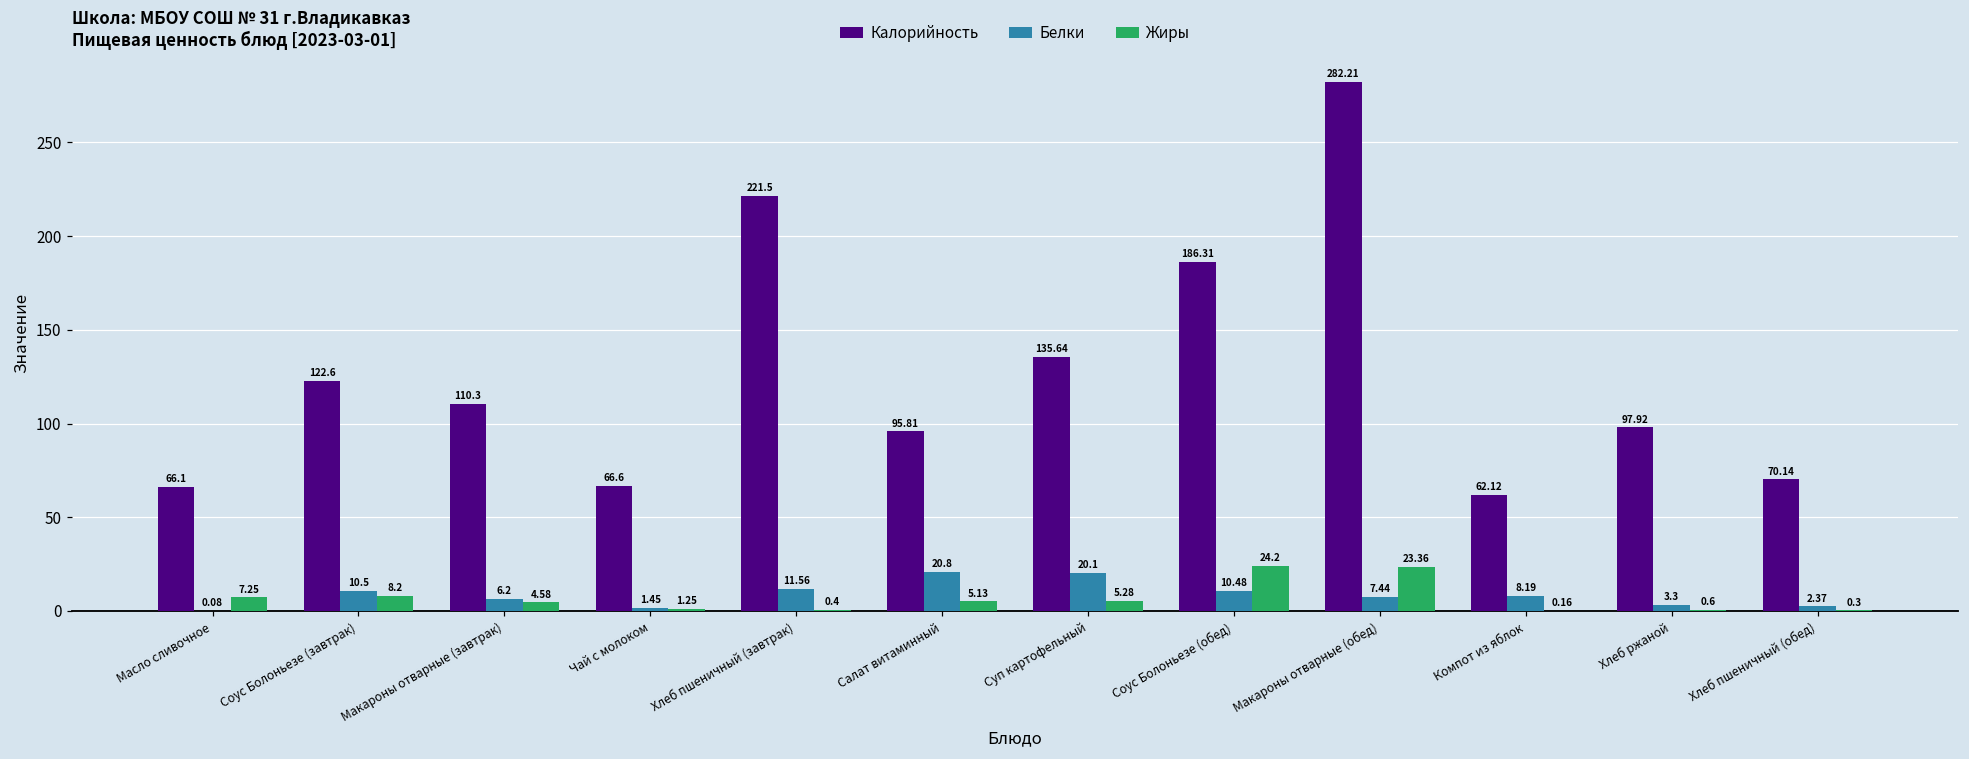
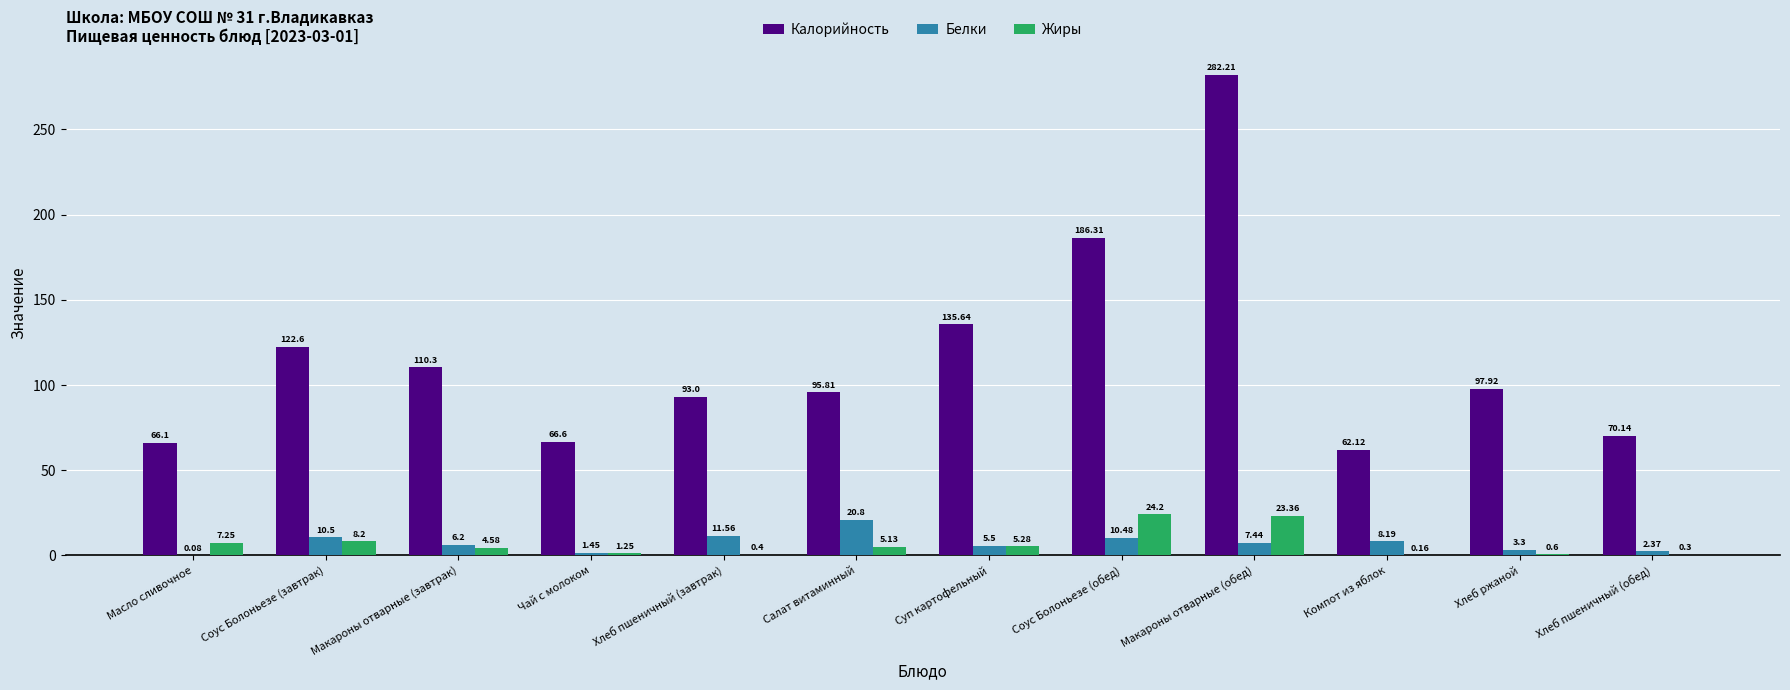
  {
    "Калорийность": {
      "Масло сливочное": 66.1,
      "Соус Болоньезе (завтрак)": 122.6,
      "Макароны отварные (завтрак)": 110.3,
      "Чай с молоком": 66.6,
-     "Хлеб пшеничный (завтрак)": 221.5,
+     "Хлеб пшеничный (завтрак)": 93.0,
      "Салат витаминный": 95.81,
      "Суп картофельный": 135.64,
      "Соус Болоньезе (обед)": 186.31,
      "Макароны отварные (обед)": 282.21,
      "Компот из яблок": 62.12,
      "Хлеб ржаной": 97.92,
      "Хлеб пшеничный (обед)": 70.14
    },
    "Белки": {
      "Масло сливочное": 0.08,
      "Соус Болоньезе (завтрак)": 10.5,
      "Макароны отварные (завтрак)": 6.2,
      "Чай с молоком": 1.45,
      "Хлеб пшеничный (завтрак)": 11.56,
      "Салат витаминный": 20.8,
-     "Суп картофельный": 20.1,
+     "Суп картофельный": 5.5,
      "Соус Болоньезе (обед)": 10.48,
      "Макароны отварные (обед)": 7.44,
      "Компот из яблок": 8.19,
      "Хлеб ржаной": 3.3,
      "Хлеб пшеничный (обед)": 2.37
    },
    "Жиры": {
      "Масло сливочное": 7.25,
      "Соус Болоньезе (завтрак)": 8.2,
      "Макароны отварные (завтрак)": 4.58,
      "Чай с молоком": 1.25,
      "Хлеб пшеничный (завтрак)": 0.4,
      "Салат витаминный": 5.13,
      "Суп картофельный": 5.28,
      "Соус Болоньезе (обед)": 24.2,
      "Макароны отварные (обед)": 23.36,
      "Компот из яблок": 0.16,
      "Хлеб ржаной": 0.6,
      "Хлеб пшеничный (обед)": 0.3
    }
  }
